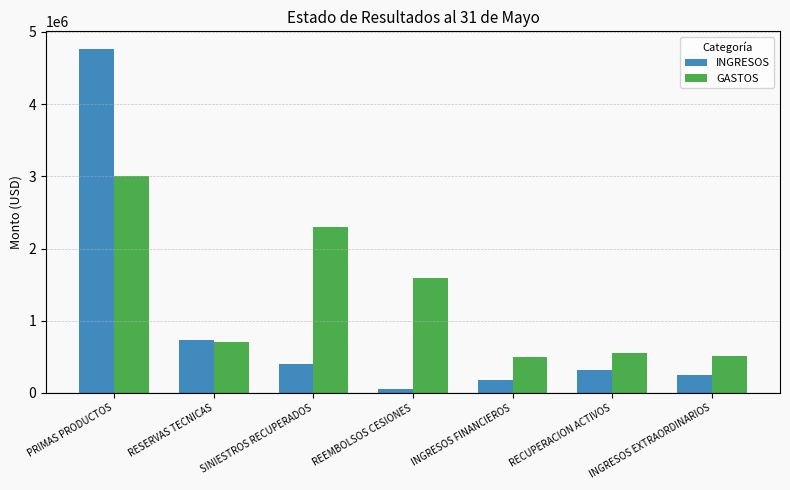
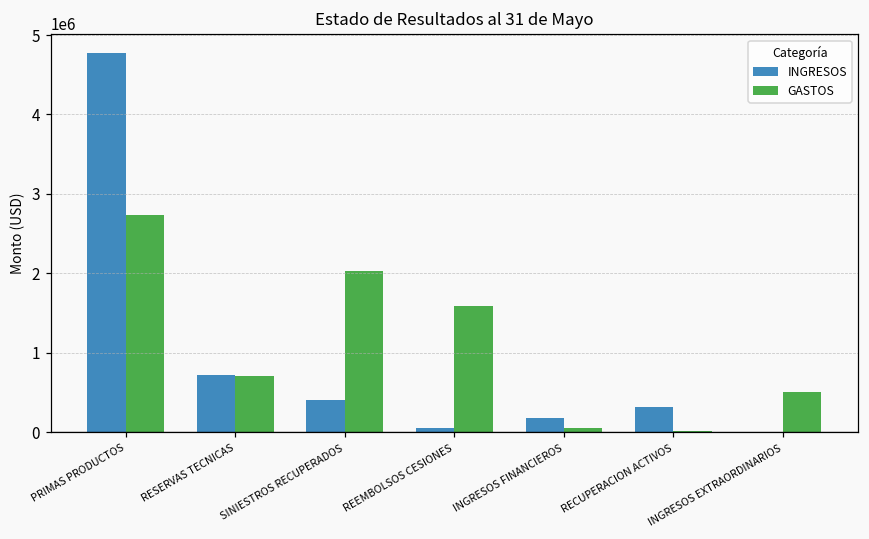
  {
    "INGRESOS": {
      "PRIMAS PRODUCTOS": 4800000,
      "RESERVAS TECNICAS": 700000,
      "SINIESTROS RECUPERADOS": 400000,
      "REEMBOLSOS CESIONES": 100000,
      "INGRESOS FINANCIEROS": 200000,
      "RECUPERACION ACTIVOS": 300000,
-     "INGRESOS EXTRAORDINARIOS": 300000
+     "INGRESOS EXTRAORDINARIOS": 0
    },
    "GASTOS": {
-     "PRIMAS PRODUCTOS": 3000000,
+     "PRIMAS PRODUCTOS": 2700000,
      "RESERVAS TECNICAS": 700000,
-     "SINIESTROS RECUPERADOS": 2300000,
+     "SINIESTROS RECUPERADOS": 2000000,
      "REEMBOLSOS CESIONES": 1600000,
-     "INGRESOS FINANCIEROS": 500000,
-     "RECUPERACION ACTIVOS": 600000,
+     "INGRESOS FINANCIEROS": 100000,
+     "RECUPERACION ACTIVOS": 0,
      "INGRESOS EXTRAORDINARIOS": 500000
    }
  }
